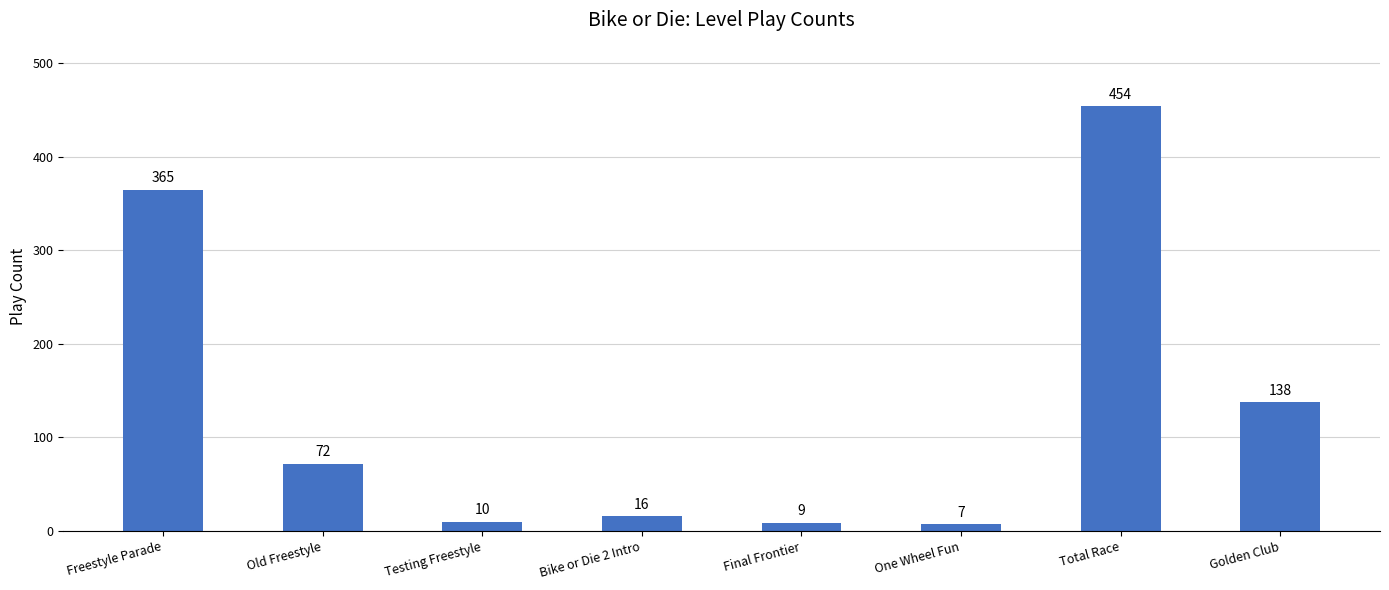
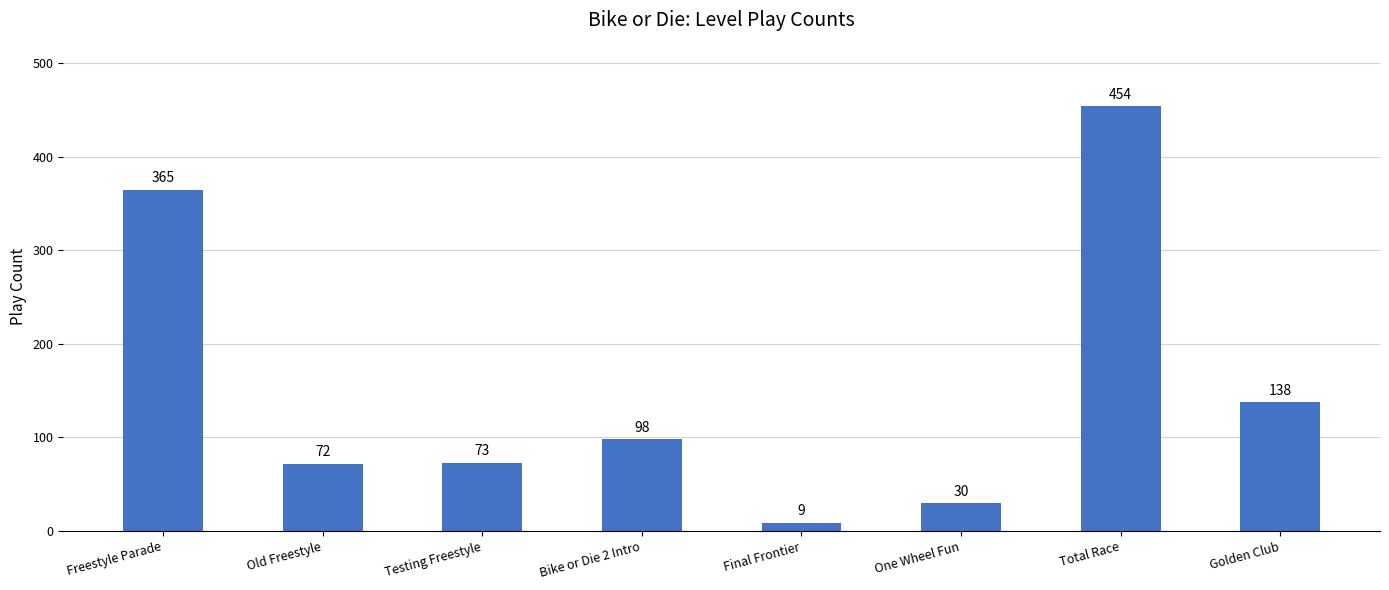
  {
    "Freestyle Parade": 365,
    "Old Freestyle": 72,
-   "Testing Freestyle": 10,
-   "Bike or Die 2 Intro": 16,
+   "Testing Freestyle": 73,
+   "Bike or Die 2 Intro": 98,
    "Final Frontier": 9,
-   "One Wheel Fun": 7,
+   "One Wheel Fun": 30,
    "Total Race": 454,
    "Golden Club": 138
  }
